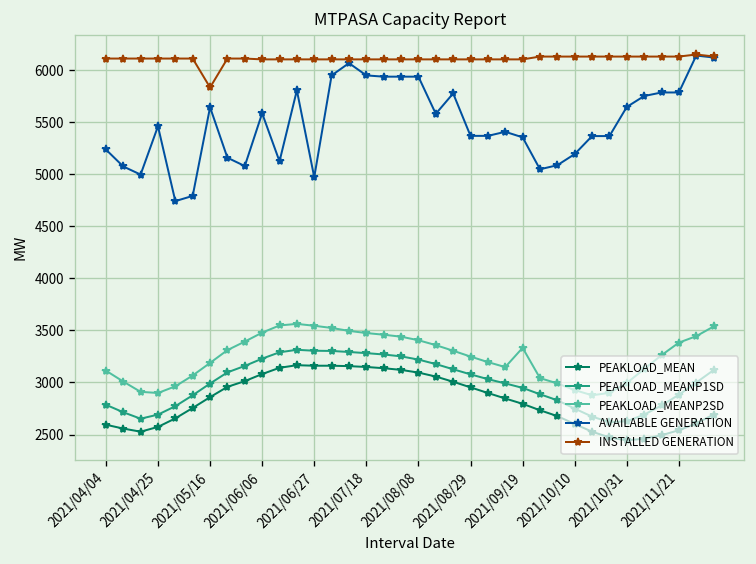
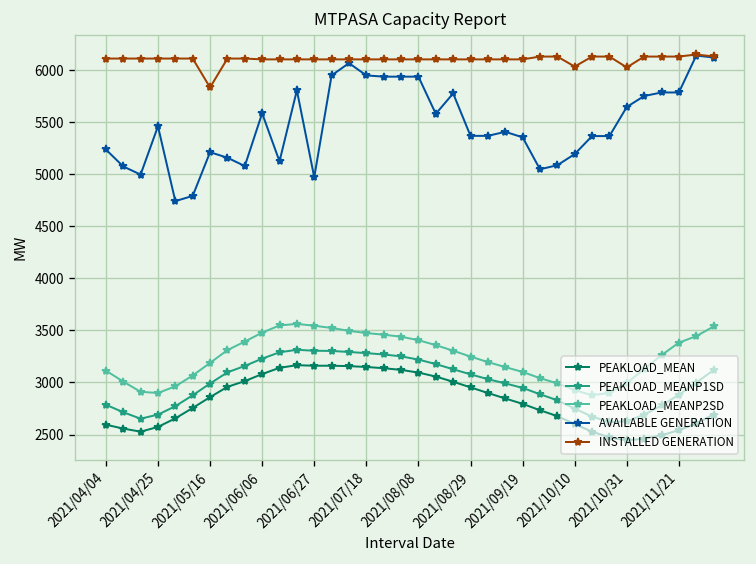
  {
    "PEAKLOAD_MEANP2SD": {
      "2021/04/04": 3100,
      "2021/04/25": 2900,
      "2021/05/16": 3200,
      "2021/06/06": 3500,
      "2021/06/27": 3500,
      "2021/07/18": 3500,
      "2021/08/08": 3400,
      "2021/08/29": 3200,
-     "2021/09/19": 3300,
+     "2021/09/19": 3100,
      "2021/11/21": 3400
    },
    "AVAILABLE GENERATION": {
      "2021/04/04": 5200,
      "2021/04/25": 5500,
-     "2021/05/16": 5600,
+     "2021/05/16": 5200,
      "2021/06/06": 5600,
      "2021/06/27": 5000,
      "2021/07/18": 6000,
      "2021/08/08": 5900,
      "2021/08/29": 5400,
      "2021/09/19": 5400,
      "2021/10/10": 5200,
      "2021/10/31": 5600,
      "2021/11/21": 5800
    },
    "INSTALLED GENERATION": {
      "2021/04/04": 6100,
      "2021/04/25": 6100,
      "2021/05/16": 5800,
      "2021/06/06": 6100,
      "2021/06/27": 6100,
      "2021/07/18": 6100,
      "2021/08/08": 6100,
      "2021/08/29": 6100,
      "2021/09/19": 6100,
-     "2021/10/10": 6100,
-     "2021/10/31": 6100,
+     "2021/10/10": 6000,
+     "2021/10/31": 6000,
      "2021/11/21": 6100
    }
  }
